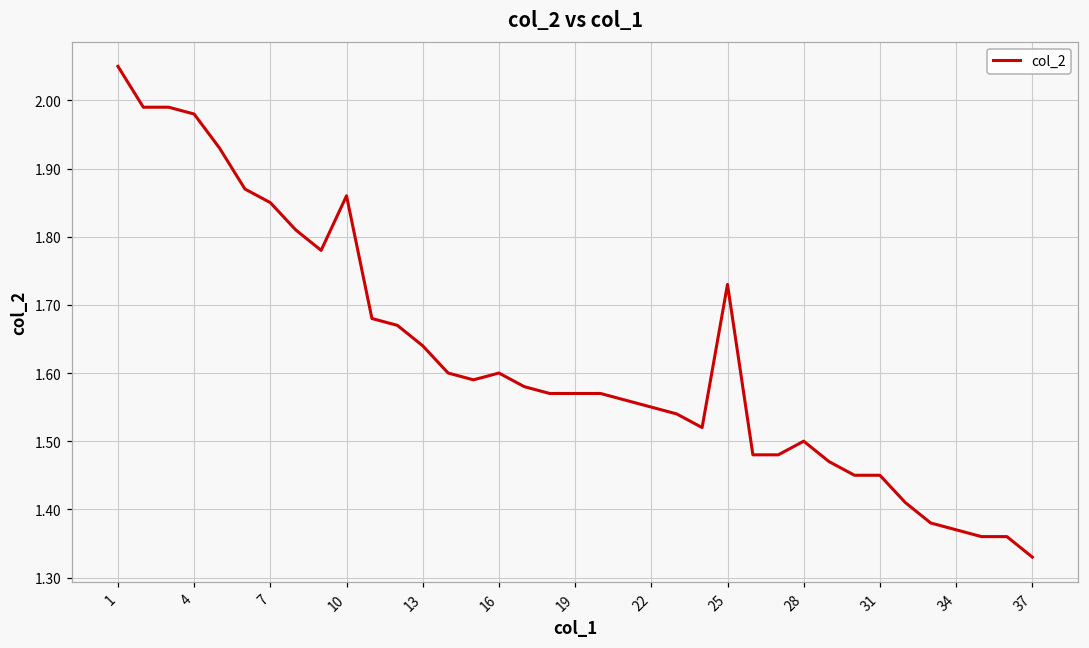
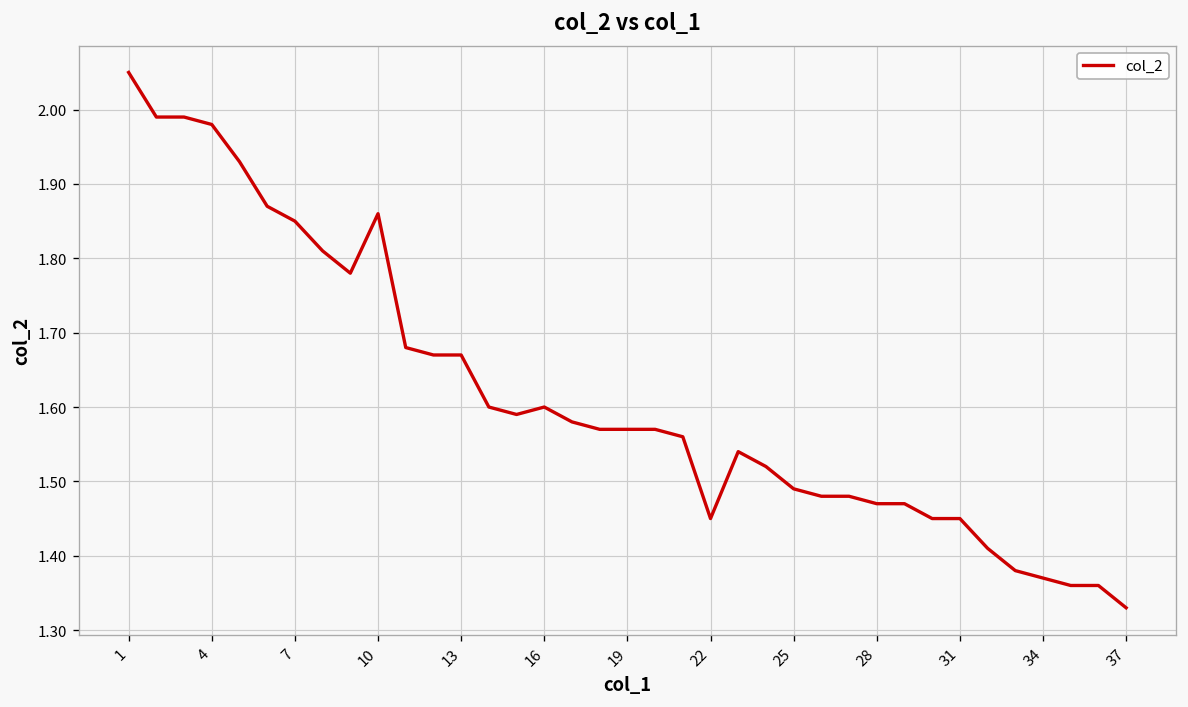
  {
    "1": 2.05,
    "4": 1.98,
    "7": 1.85,
    "10": 1.86,
-   "13": 1.64,
+   "13": 1.67,
    "16": 1.60,
    "19": 1.57,
-   "22": 1.55,
-   "25": 1.73,
-   "28": 1.50,
+   "22": 1.45,
+   "25": 1.49,
+   "28": 1.47,
    "31": 1.45,
    "34": 1.37,
    "37": 1.33
  }
